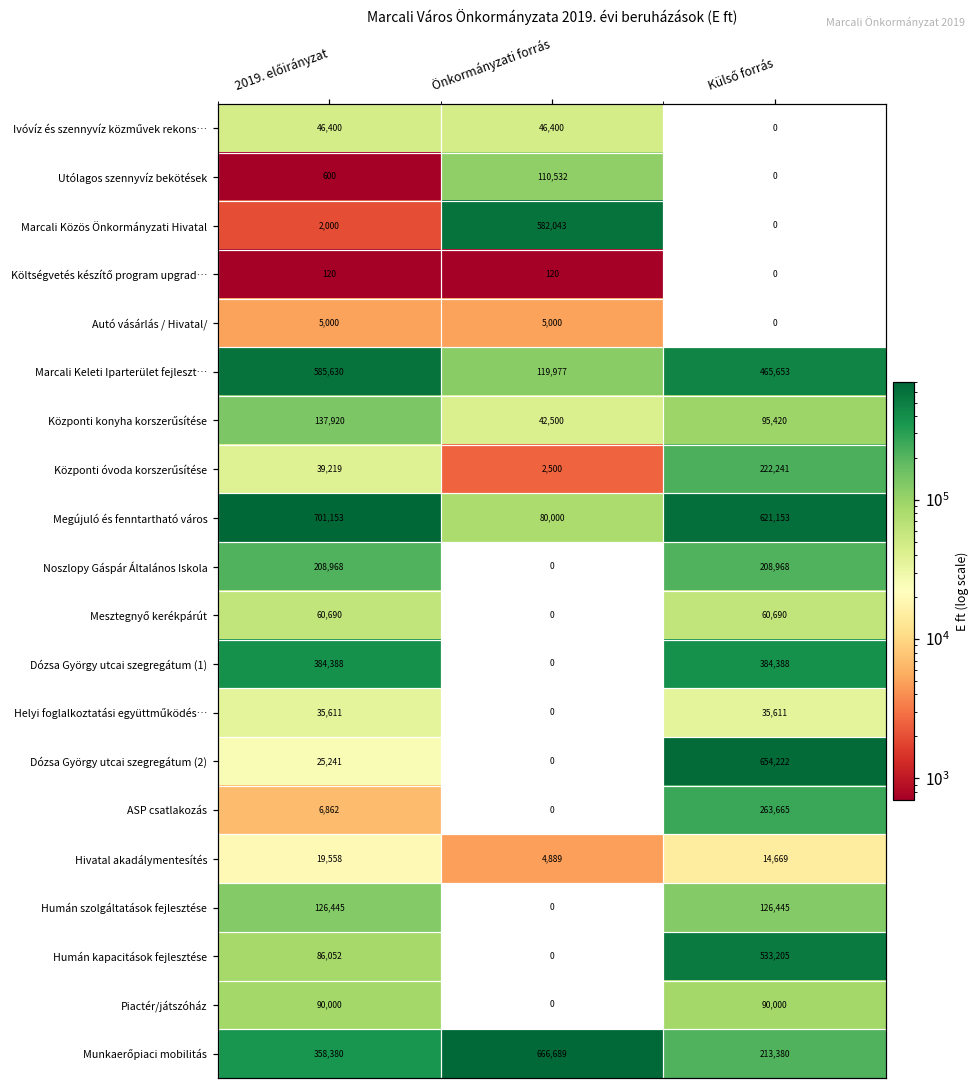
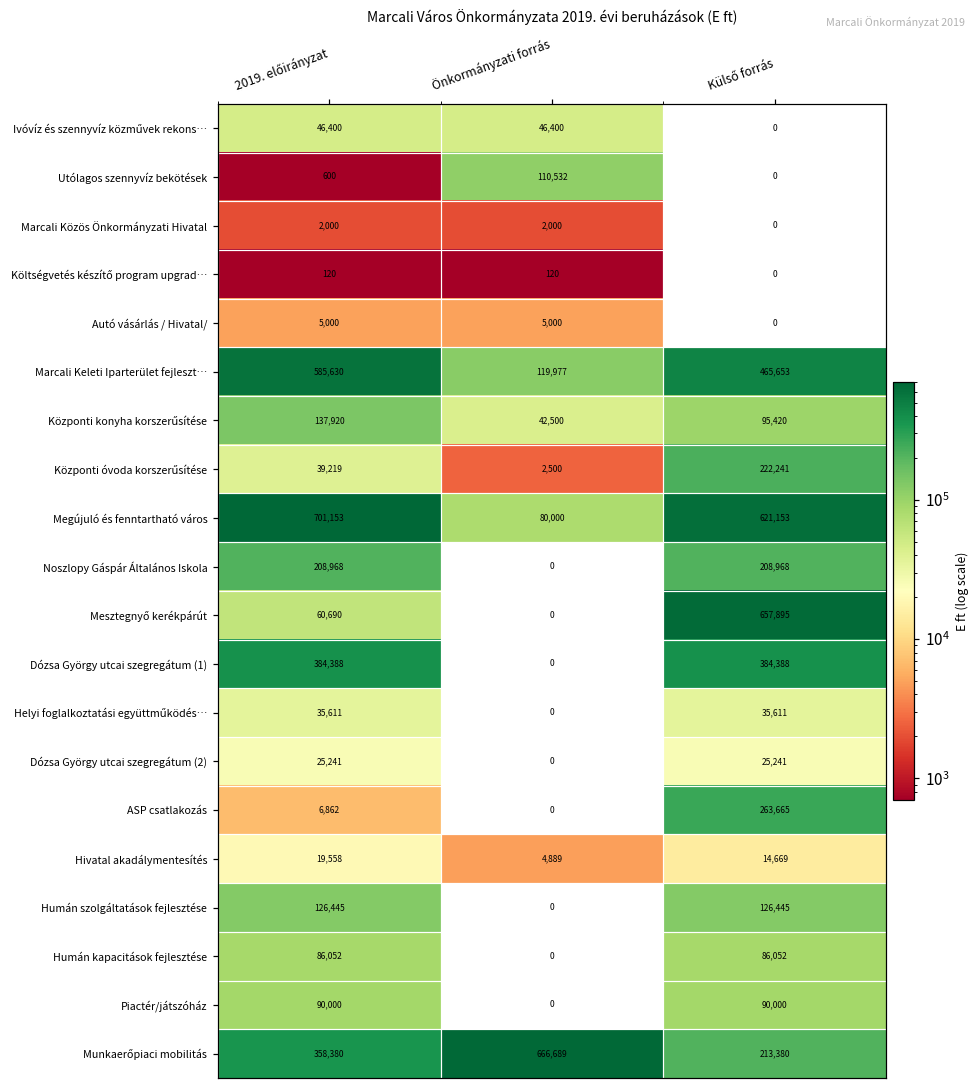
  {
    "Ivóvíz és szennyvíz közművek rekons…": {
      "2019. előirányzat": "46,400",
      "Önkormányzati forrás": "46,400",
      "Külső forrás": "0"
    },
    "Utólagos szennyvíz bekötések": {
      "2019. előirányzat": "600",
      "Önkormányzati forrás": "110,532",
      "Külső forrás": "0"
    },
    "Marcali Közös Önkormányzati Hivatal": {
      "2019. előirányzat": "2,000",
-     "Önkormányzati forrás": "582,043",
+     "Önkormányzati forrás": "2,000",
      "Külső forrás": "0"
    },
    "Költségvetés készítő program upgrad…": {
      "2019. előirányzat": "120",
      "Önkormányzati forrás": "120",
      "Külső forrás": "0"
    },
    "Autó vásárlás / Hivatal/": {
      "2019. előirányzat": "5,000",
      "Önkormányzati forrás": "5,000",
      "Külső forrás": "0"
    },
    "Marcali Keleti Iparterület fejleszt…": {
      "2019. előirányzat": "585,630",
      "Önkormányzati forrás": "119,977",
      "Külső forrás": "465,653"
    },
    "Központi konyha korszerűsítése": {
      "2019. előirányzat": "137,920",
      "Önkormányzati forrás": "42,500",
      "Külső forrás": "95,420"
    },
    "Központi óvoda korszerűsítése": {
      "2019. előirányzat": "39,219",
      "Önkormányzati forrás": "2,500",
      "Külső forrás": "222,241"
    },
    "Megújuló és fenntartható város": {
      "2019. előirányzat": "701,153",
      "Önkormányzati forrás": "80,000",
      "Külső forrás": "621,153"
    },
    "Noszlopy Gáspár Általános Iskola": {
      "2019. előirányzat": "208,968",
      "Önkormányzati forrás": "0",
      "Külső forrás": "208,968"
    },
    "Mesztegnyő kerékpárút": {
      "2019. előirányzat": "60,690",
      "Önkormányzati forrás": "0",
-     "Külső forrás": "60,690"
+     "Külső forrás": "657,895"
    },
    "Dózsa György utcai szegregátum (1)": {
      "2019. előirányzat": "384,388",
      "Önkormányzati forrás": "0",
      "Külső forrás": "384,388"
    },
    "Helyi foglalkoztatási együttműködés…": {
      "2019. előirányzat": "35,611",
      "Önkormányzati forrás": "0",
      "Külső forrás": "35,611"
    },
    "Dózsa György utcai szegregátum (2)": {
      "2019. előirányzat": "25,241",
      "Önkormányzati forrás": "0",
-     "Külső forrás": "654,222"
+     "Külső forrás": "25,241"
    },
    "ASP csatlakozás": {
      "2019. előirányzat": "6,862",
      "Önkormányzati forrás": "0",
      "Külső forrás": "263,665"
    },
    "Hivatal akadálymentesítés": {
      "2019. előirányzat": "19,558",
      "Önkormányzati forrás": "4,889",
      "Külső forrás": "14,669"
    },
    "Humán szolgáltatások fejlesztése": {
      "2019. előirányzat": "126,445",
      "Önkormányzati forrás": "0",
      "Külső forrás": "126,445"
    },
    "Humán kapacitások fejlesztése": {
      "2019. előirányzat": "86,052",
      "Önkormányzati forrás": "0",
-     "Külső forrás": "533,205"
+     "Külső forrás": "86,052"
    },
    "Piactér/játszóház": {
      "2019. előirányzat": "90,000",
      "Önkormányzati forrás": "0",
      "Külső forrás": "90,000"
    },
    "Munkaerőpiaci mobilitás": {
      "2019. előirányzat": "358,380",
      "Önkormányzati forrás": "666,689",
      "Külső forrás": "213,380"
    }
  }
